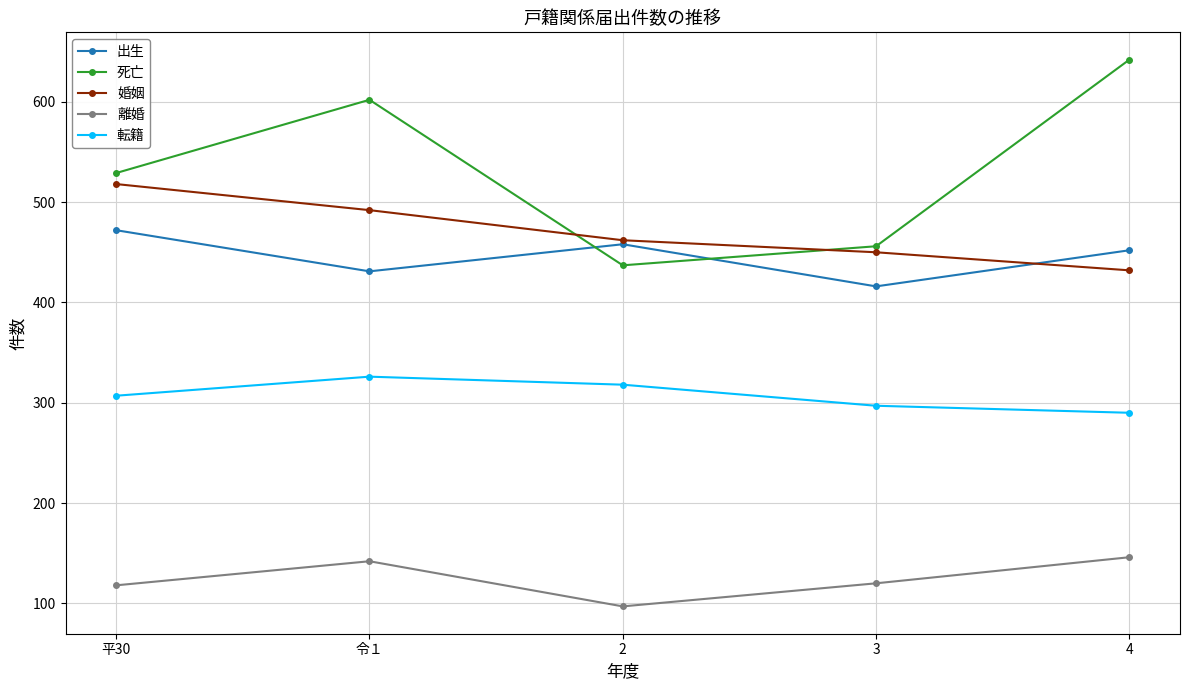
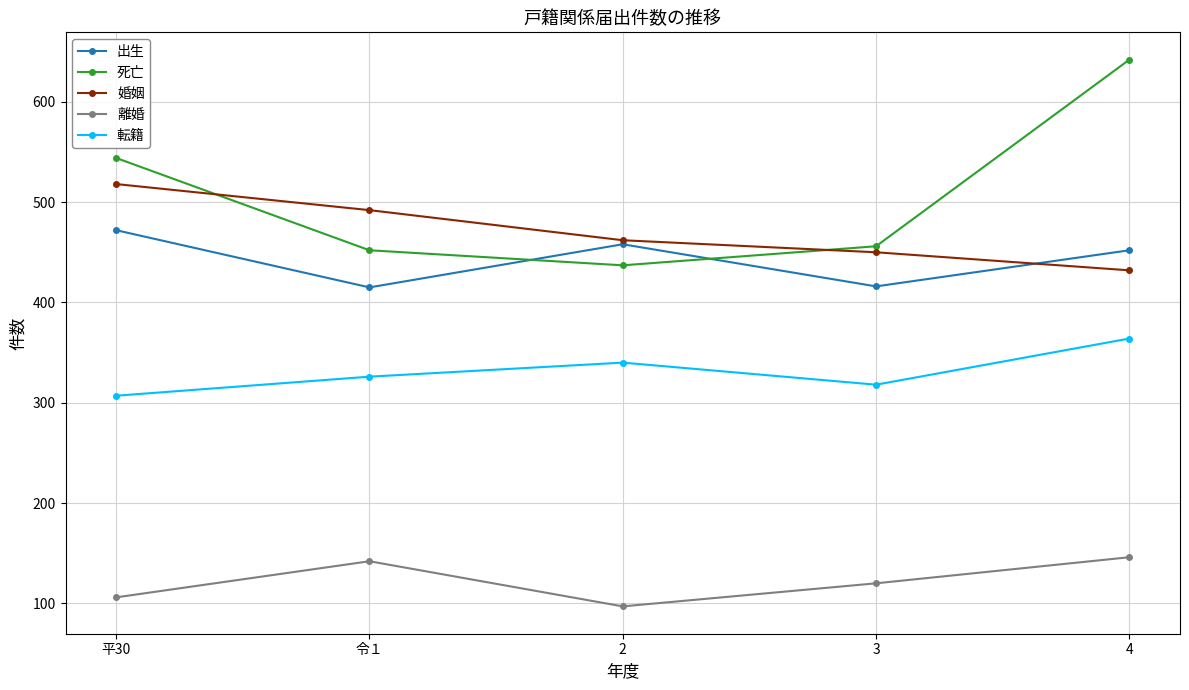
  {
    "出生": {
      "平30": 472,
-     "令１": 431,
+     "令１": 415,
      "2": 458,
      "3": 416,
      "4": 452
    },
    "死亡": {
-     "平30": 529,
-     "令１": 602,
+     "平30": 544,
+     "令１": 452,
      "2": 437,
      "3": 456,
      "4": 642
    },
    "婚姻": {
      "平30": 518,
      "令１": 492,
      "2": 462,
      "3": 450,
      "4": 432
    },
    "離婚": {
-     "平30": 118,
+     "平30": 106,
      "令１": 142,
      "2": 97,
      "3": 120,
      "4": 146
    },
    "転籍": {
      "平30": 307,
      "令１": 326,
-     "2": 318,
-     "3": 297,
-     "4": 290
+     "2": 340,
+     "3": 318,
+     "4": 364
    }
  }
